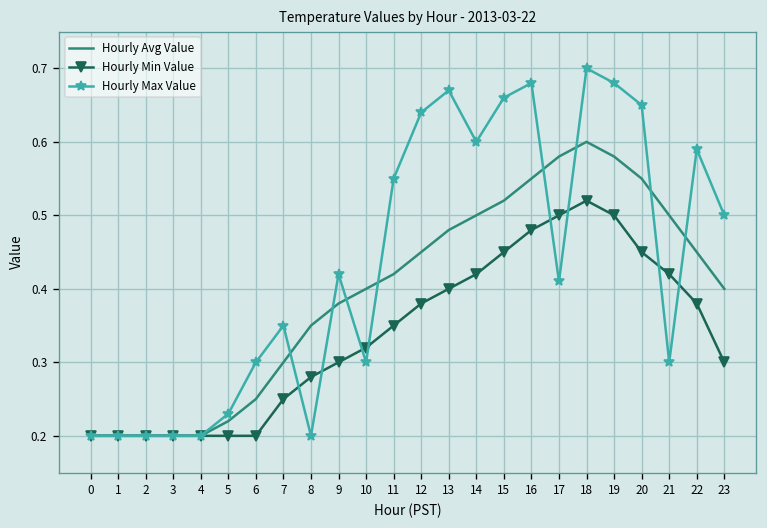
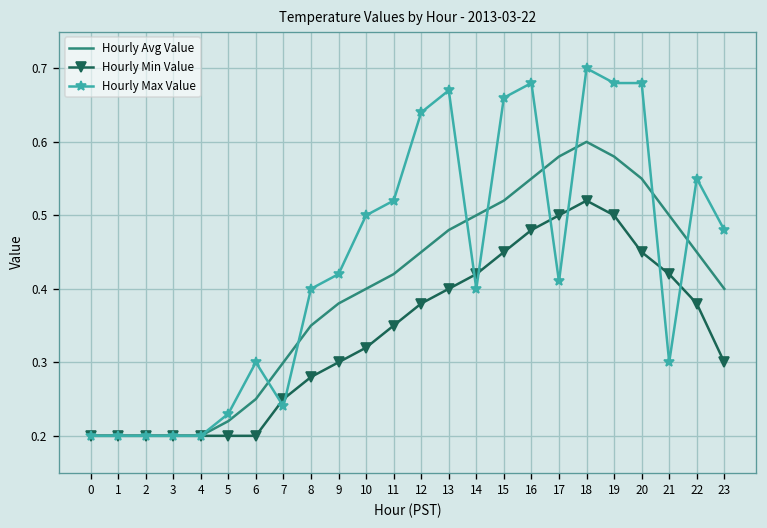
  {
    "Hourly Max Value": {
      "5": 0.23,
      "6": 0.30,
-     "7": 0.35,
-     "8": 0.2,
+     "7": 0.24,
+     "8": 0.4,
      "9": 0.42,
-     "10": 0.3,
-     "11": 0.55,
+     "10": 0.5,
+     "11": 0.52,
      "12": 0.64,
      "13": 0.67,
-     "14": 0.6,
+     "14": 0.4,
      "15": 0.66,
      "16": 0.68,
      "17": 0.41,
      "18": 0.70,
      "19": 0.68,
-     "20": 0.65,
+     "20": 0.68,
      "21": 0.30,
-     "22": 0.59,
-     "23": 0.50
+     "22": 0.55,
+     "23": 0.48
    }
  }
